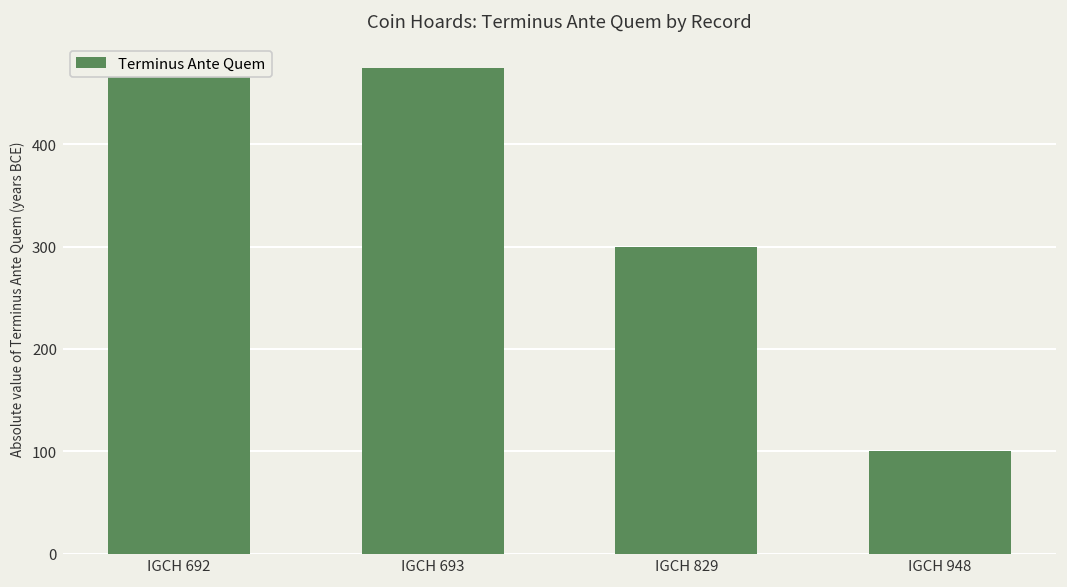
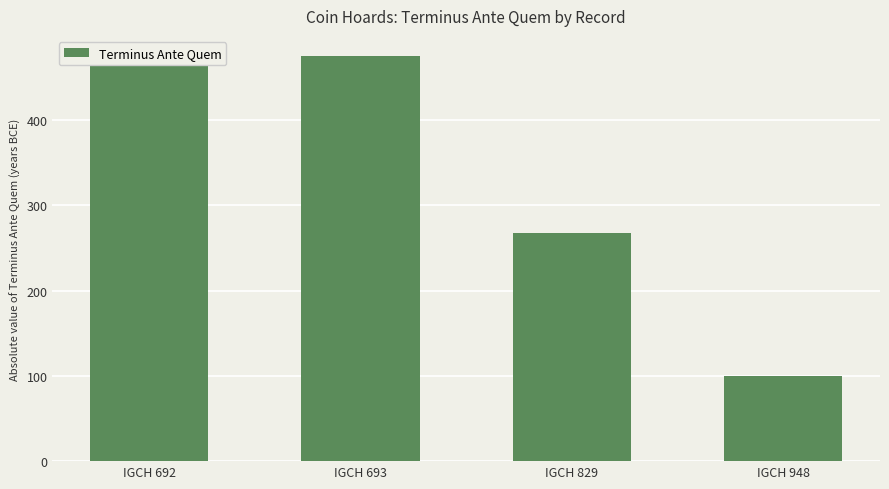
  {
    "IGCH 693": 480,
-   "IGCH 829": 300,
+   "IGCH 829": 270,
    "IGCH 948": 100
  }
